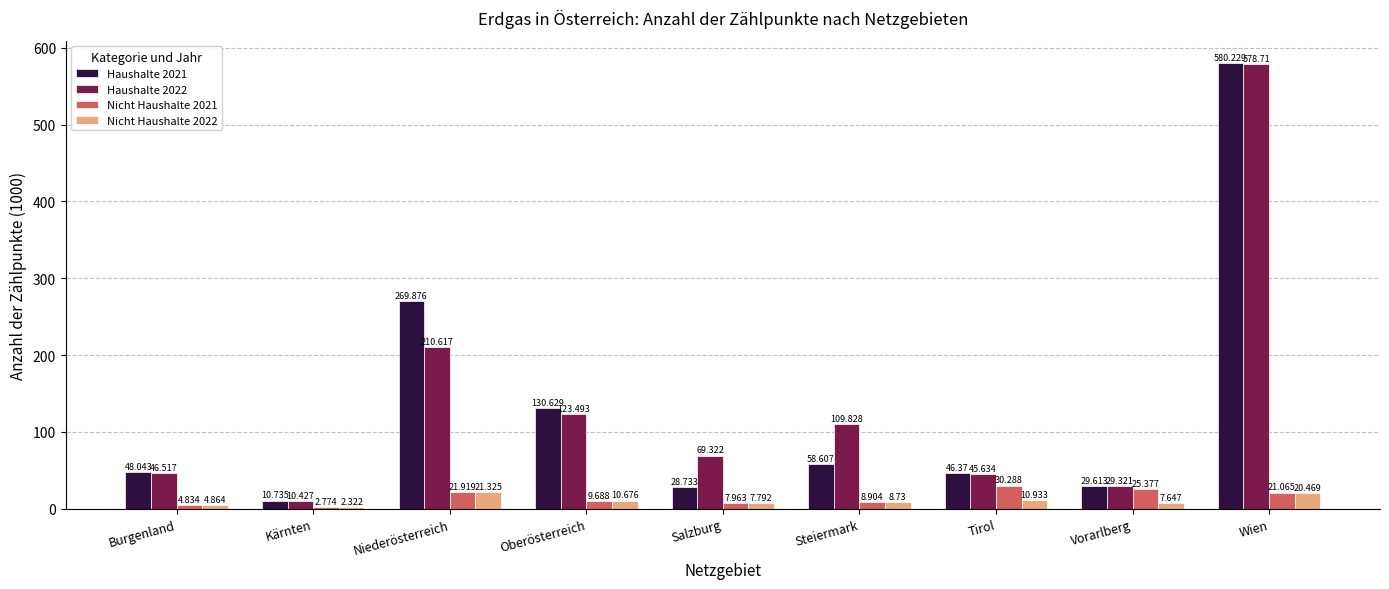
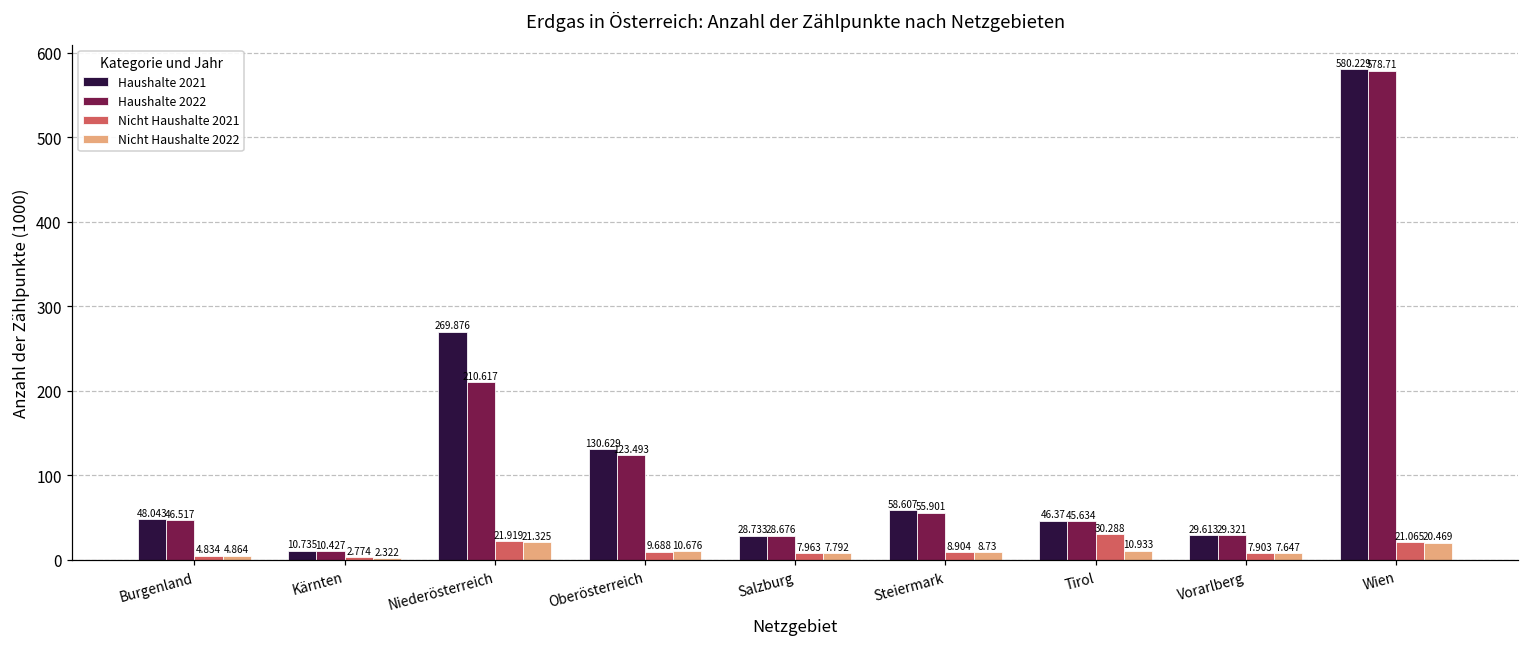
  {
    "Haushalte 2021": {
      "Burgenland": 48.043,
      "Kärnten": 10.735,
      "Niederösterreich": 269.876,
      "Oberösterreich": 130.629,
      "Salzburg": 28.733,
      "Steiermark": 58.607,
      "Tirol": 46.37,
      "Vorarlberg": 29.613,
      "Wien": 580.229
    },
    "Haushalte 2022": {
      "Burgenland": 46.517,
      "Kärnten": 10.427,
      "Niederösterreich": 210.617,
      "Oberösterreich": 123.493,
-     "Salzburg": 69.322,
-     "Steiermark": 109.828,
+     "Salzburg": 28.676,
+     "Steiermark": 55.901,
      "Tirol": 45.634,
      "Vorarlberg": 29.321
    },
    "Nicht Haushalte 2021": {
      "Burgenland": 4.834,
      "Kärnten": 2.774,
      "Niederösterreich": 21.919,
      "Oberösterreich": 9.688,
      "Salzburg": 7.963,
      "Steiermark": 8.904,
      "Tirol": 30.288,
-     "Vorarlberg": 25.377,
+     "Vorarlberg": 7.903,
      "Wien": 21.065
    },
    "Nicht Haushalte 2022": {
      "Burgenland": 4.864,
      "Kärnten": 2.322,
      "Niederösterreich": 21.325,
      "Oberösterreich": 10.676,
      "Salzburg": 7.792,
      "Steiermark": 8.73,
      "Tirol": 10.933,
      "Vorarlberg": 7.647,
      "Wien": 20.469
    }
  }
